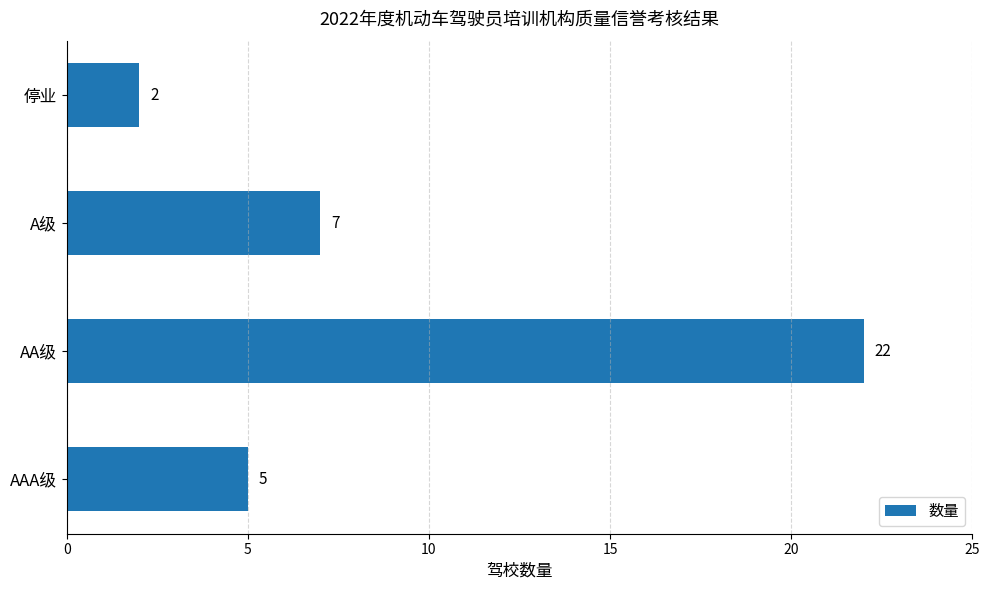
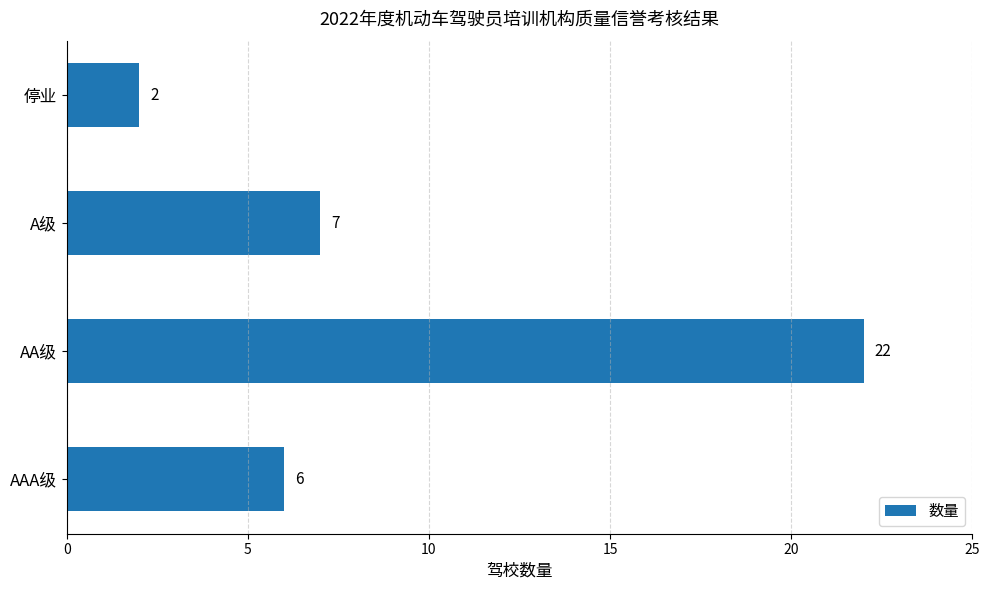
  {
    "停业": 2,
    "A级": 7,
    "AA级": 22,
-   "AAA级": 5
+   "AAA级": 6
  }
